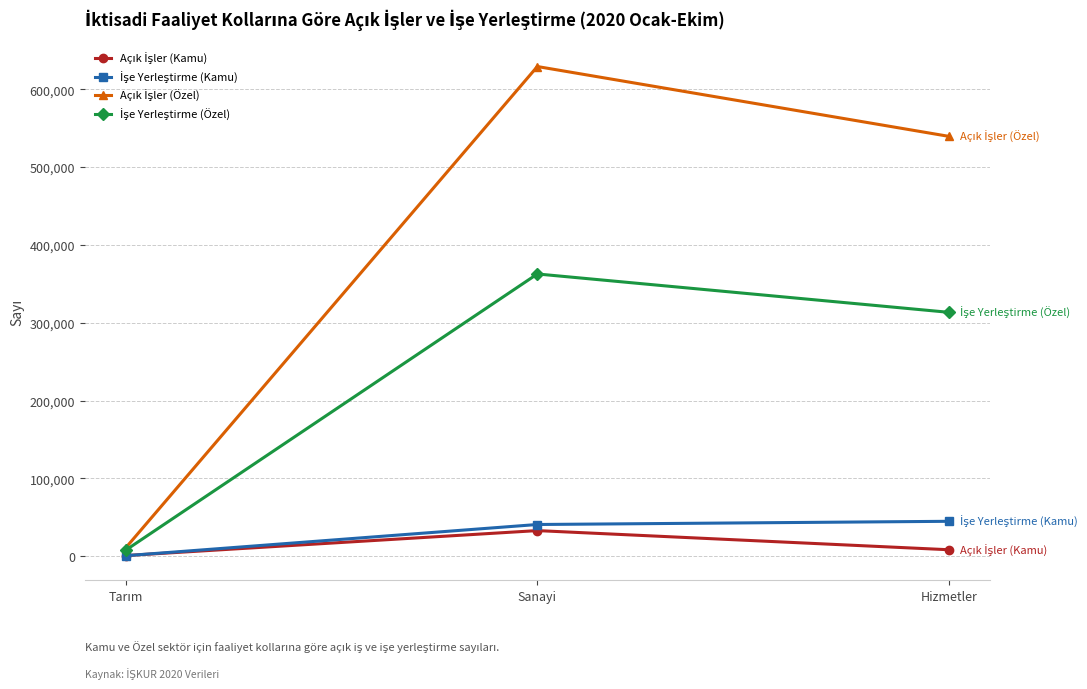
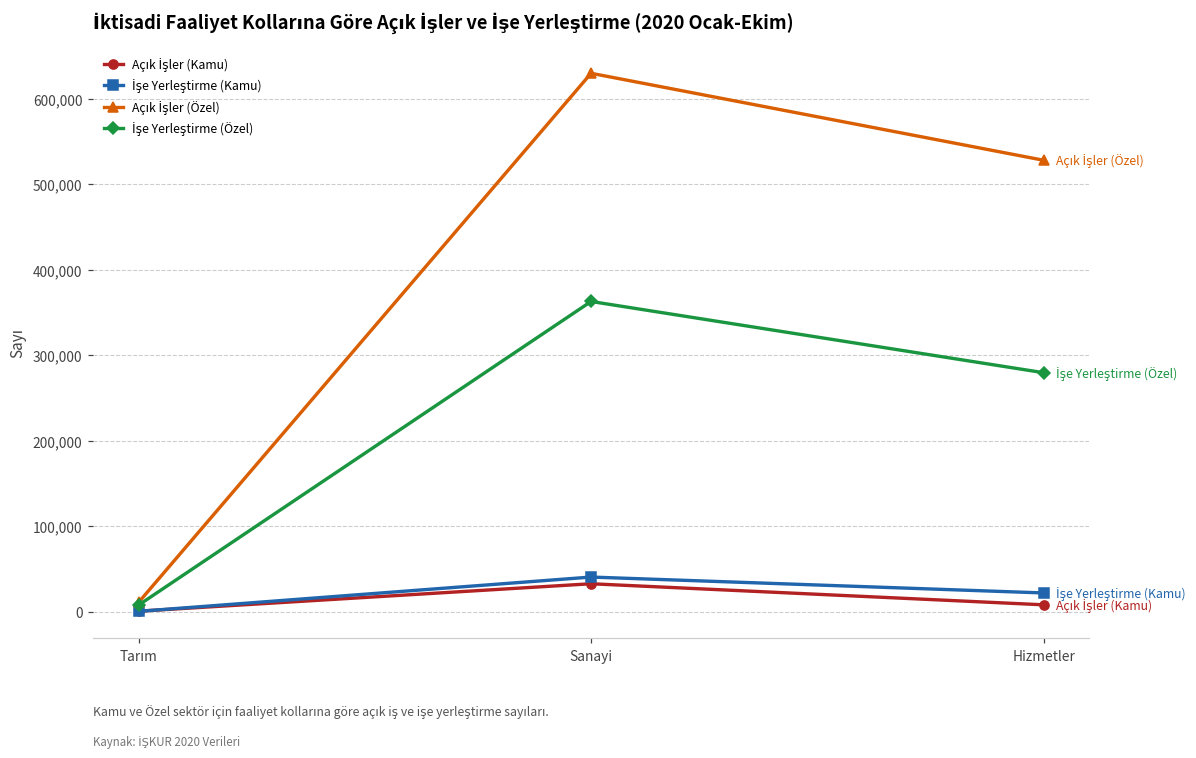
  {
    "Açık İşler (Kamu)": {
      "Sanayi": "30,000",
      "Hizmetler": "10,000"
    },
    "İşe Yerleştirme (Kamu)": {
      "Sanayi": "40,000",
-     "Hizmetler": "40,000"
+     "Hizmetler": "20,000"
    },
    "Açık İşler (Özel)": {
      "Sanayi": "630,000",
-     "Hizmetler": "540,000"
+     "Hizmetler": "530,000"
    },
    "İşe Yerleştirme (Özel)": {
      "Sanayi": "360,000",
-     "Hizmetler": "310,000"
+     "Hizmetler": "280,000"
    }
  }
